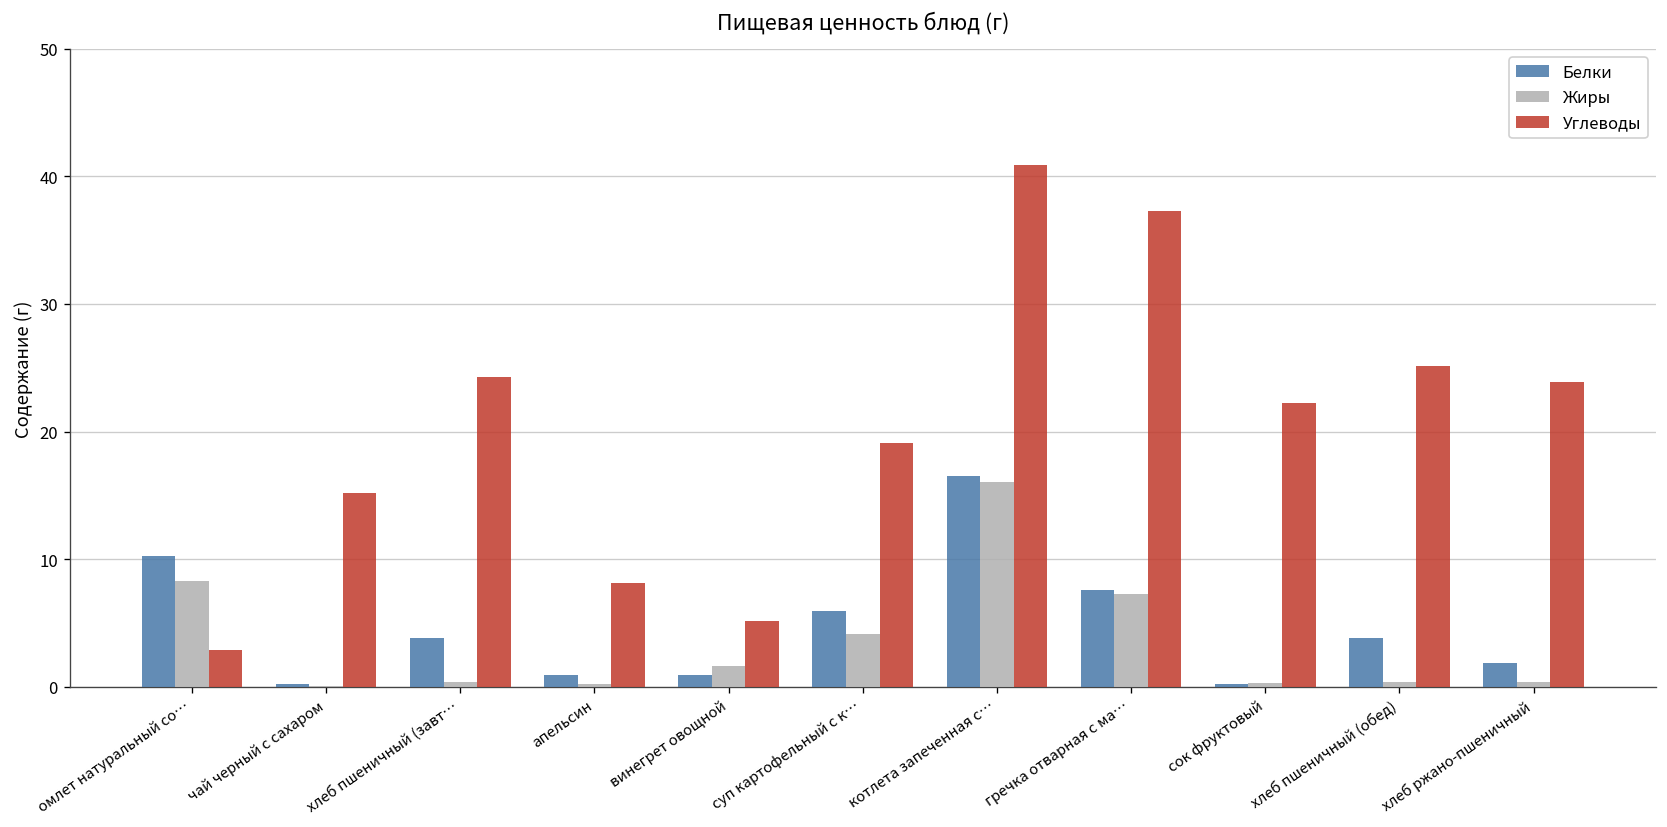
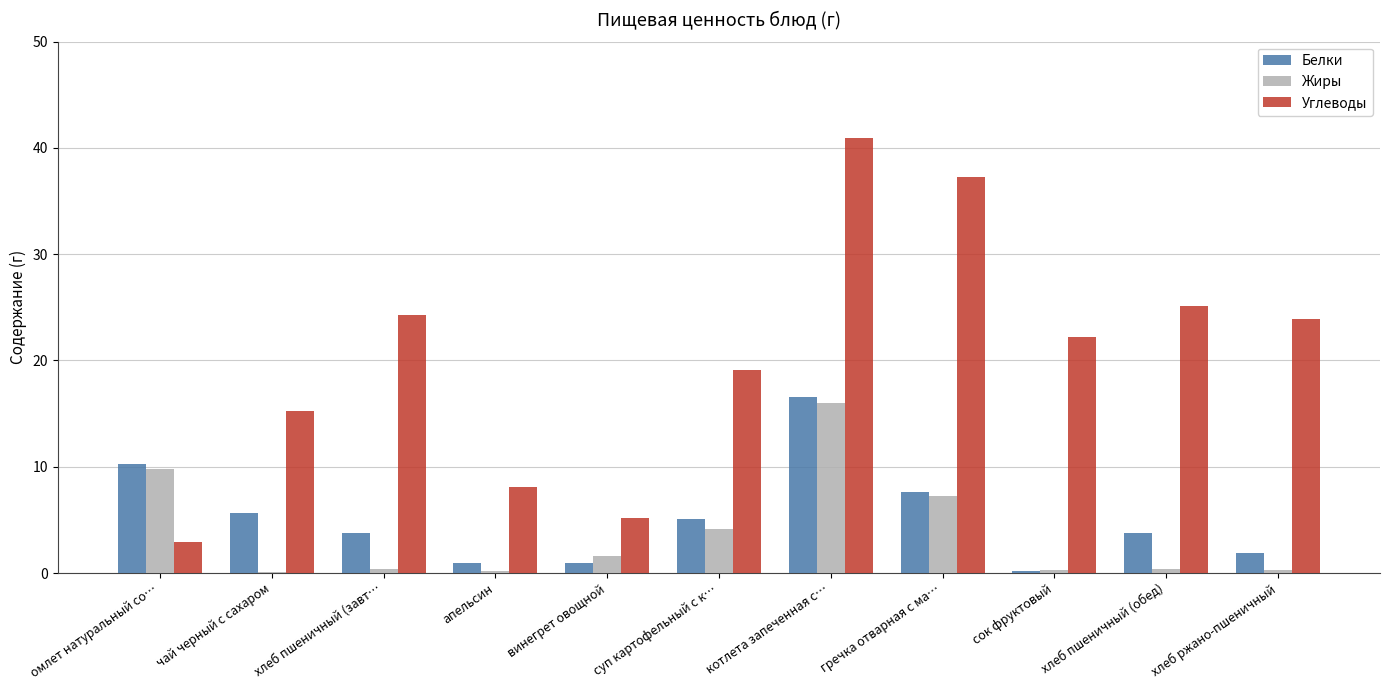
  {
    "Белки": {
      "омлет натуральный со…": 10.2,
-     "чай черный с сахаром": 0.2,
+     "чай черный с сахаром": 5.6,
      "хлеб пшеничный (завт…": 3.8,
      "апельсин": 0.9,
      "винегрет овощной": 1.0,
-     "суп картофельный с к…": 5.9,
+     "суп картофельный с к…": 5.1,
      "котлета запеченная с…": 16.6,
      "гречка отварная с ма…": 7.6,
      "хлеб пшеничный (обед)": 3.8,
      "хлеб ржано-пшеничный": 1.8
    },
    "Жиры": {
-     "омлет натуральный со…": 8.3,
+     "омлет натуральный со…": 9.8,
      "хлеб пшеничный (завт…": 0.4,
      "винегрет овощной": 1.6,
      "суп картофельный с к…": 4.2,
      "котлета запеченная с…": 16.0,
      "гречка отварная с ма…": 7.3,
      "сок фруктовый": 0.3,
      "хлеб пшеничный (обед)": 0.4,
      "хлеб ржано-пшеничный": 0.3
    },
    "Углеводы": {
      "омлет натуральный со…": 2.9,
      "чай черный с сахаром": 15.2,
      "хлеб пшеничный (завт…": 24.3,
      "апельсин": 8.1,
      "винегрет овощной": 5.2,
      "суп картофельный с к…": 19.1,
      "котлета запеченная с…": 40.9,
      "гречка отварная с ма…": 37.3,
      "сок фруктовый": 22.2,
      "хлеб пшеничный (обед)": 25.1,
      "хлеб ржано-пшеничный": 23.9
    }
  }
